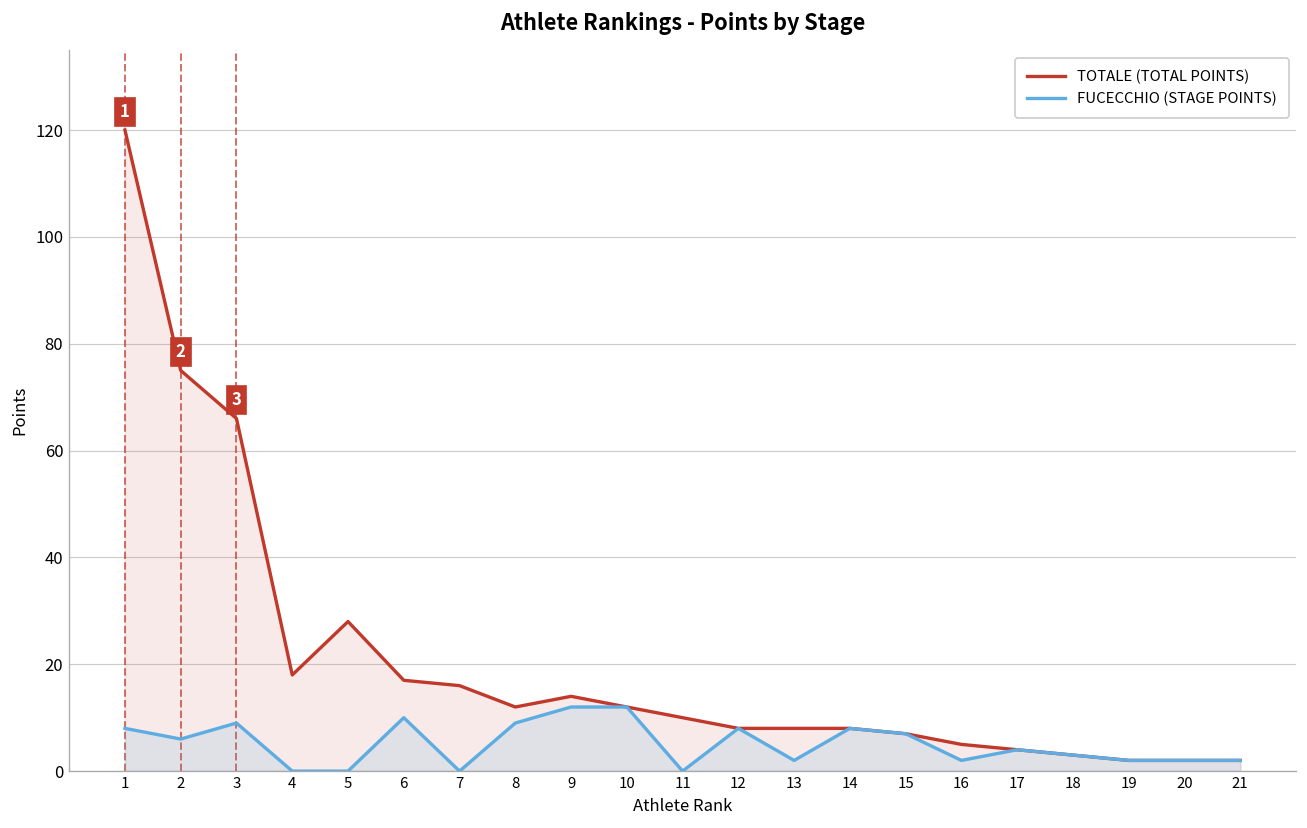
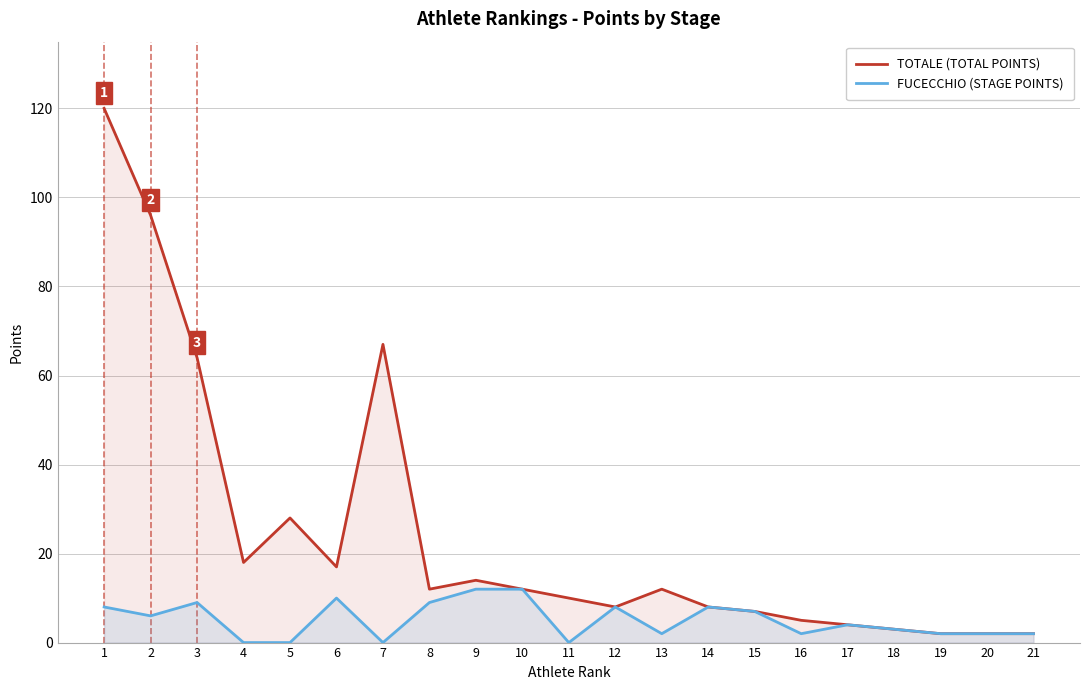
  {
    "TOTALE (TOTAL POINTS)": {
-     "2": 75,
-     "3": 66,
+     "2": 96,
+     "3": 64,
      "4": 18,
      "5": 28,
      "6": 17,
-     "7": 16,
+     "7": 67,
      "8": 12,
      "9": 14,
      "11": 10,
-     "13": 8,
+     "13": 12,
      "16": 5
    },
    "FUCECCHIO (STAGE POINTS)": {
      "1": 8,
      "2": 6,
      "3": 9,
      "4": 0,
      "5": 0,
      "6": 10,
      "7": 0,
      "8": 9,
      "9": 12,
      "11": 0,
      "13": 2,
      "16": 2
    }
  }
